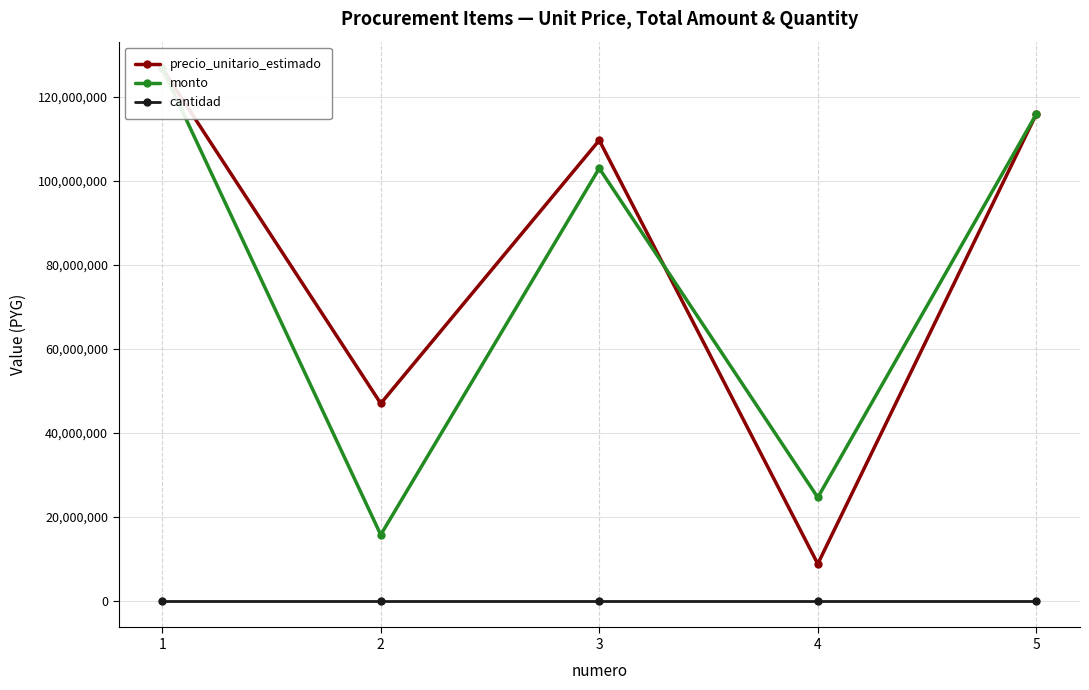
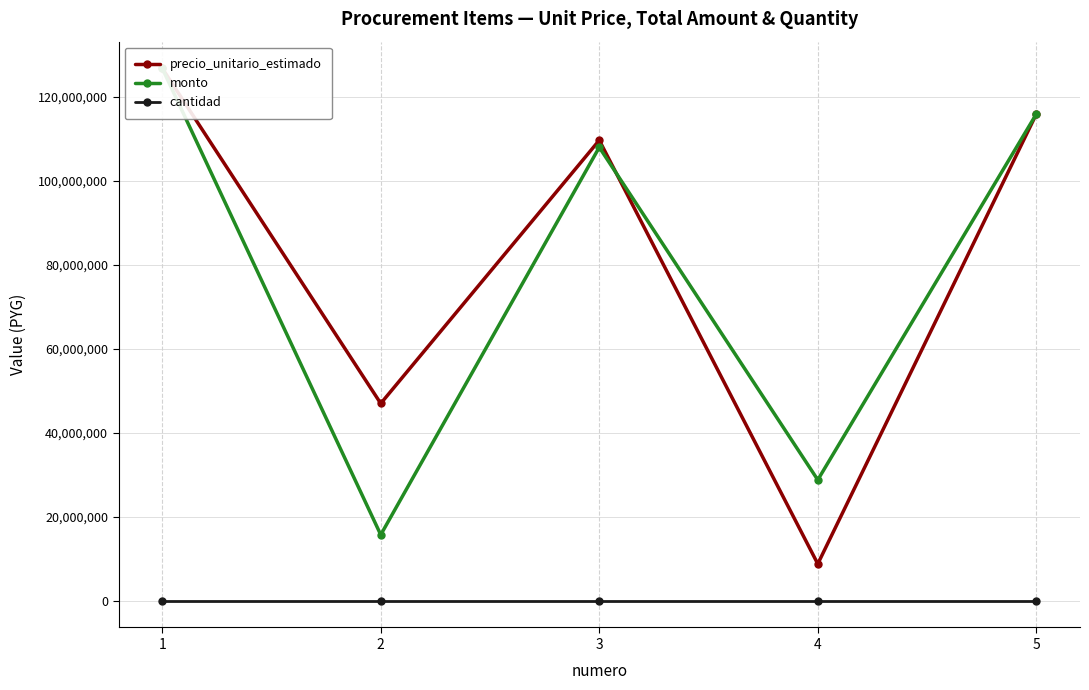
  {
    "precio_unitario_estimado": {
      "2": "47,000,000",
      "3": "110,000,000",
      "4": "9,000,000"
    },
    "monto": {
      "2": "16,000,000",
-     "3": "103,000,000",
-     "4": "25,000,000"
+     "3": "108,000,000",
+     "4": "29,000,000"
    },
    "cantidad": {
      "1": "0",
      "2": "0",
      "3": "0",
      "4": "0",
      "5": "0"
    }
  }
